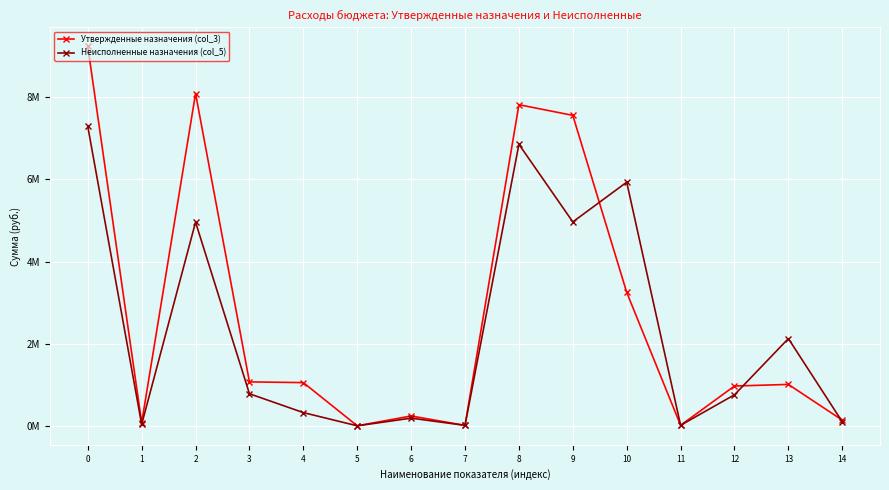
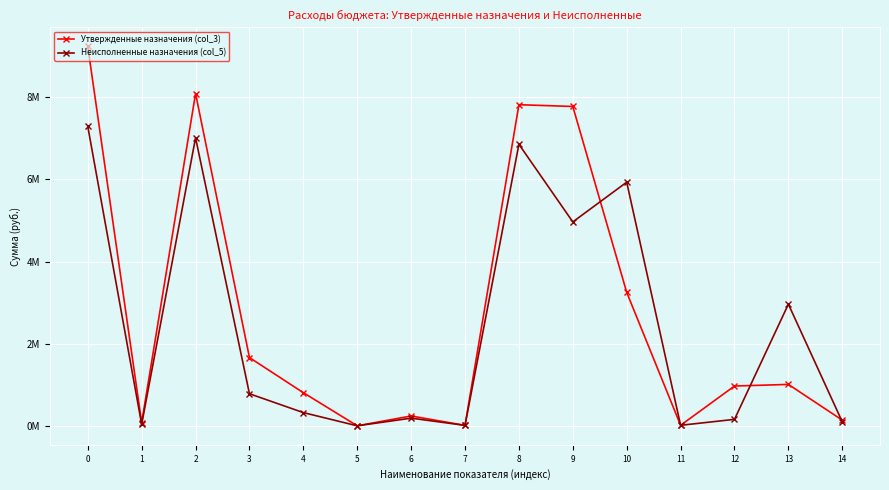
  {
    "Утвержденные назначения (col_3)": {
      "2": 8100000,
-     "3": 1100000,
-     "4": 1100000,
+     "3": 1700000,
+     "4": 800000,
      "8": 7800000,
-     "9": 7600000,
+     "9": 7800000,
      "10": 3300000,
      "12": 1000000,
      "13": 1000000
    },
    "Неисполненные назначения (col_5)": {
      "0": 7300000,
-     "2": 5000000,
+     "2": 7000000,
      "3": 800000,
      "4": 300000,
      "8": 6900000,
      "9": 5000000,
      "10": 5900000,
-     "12": 800000,
-     "13": 2100000
+     "12": 200000,
+     "13": 3000000
    }
  }
